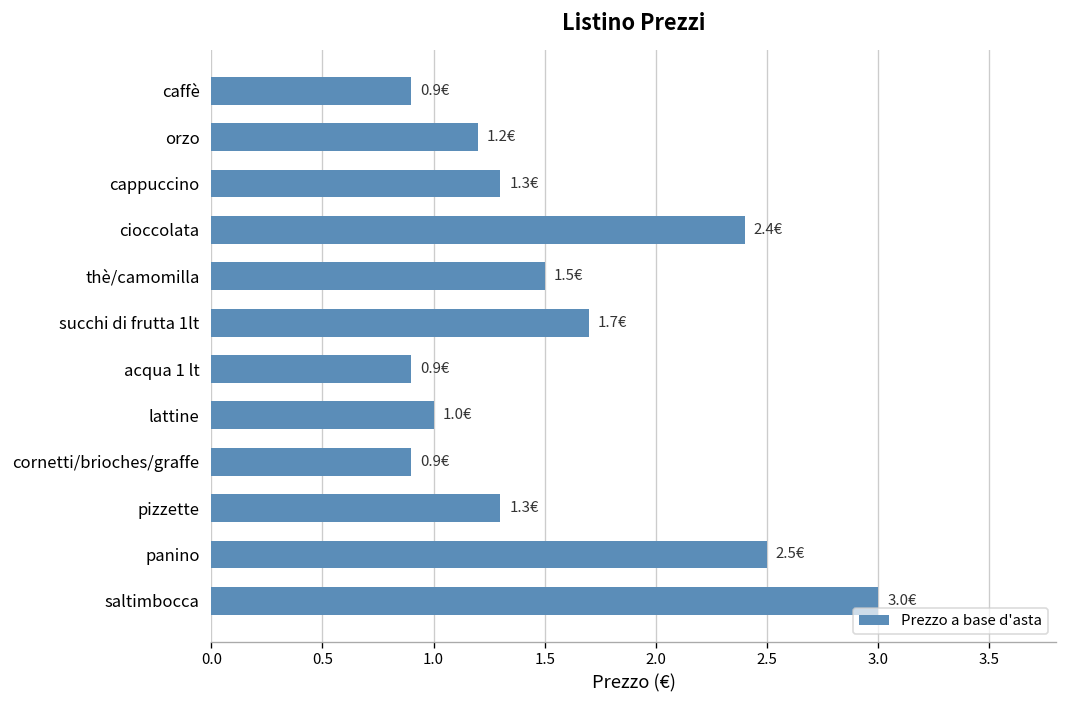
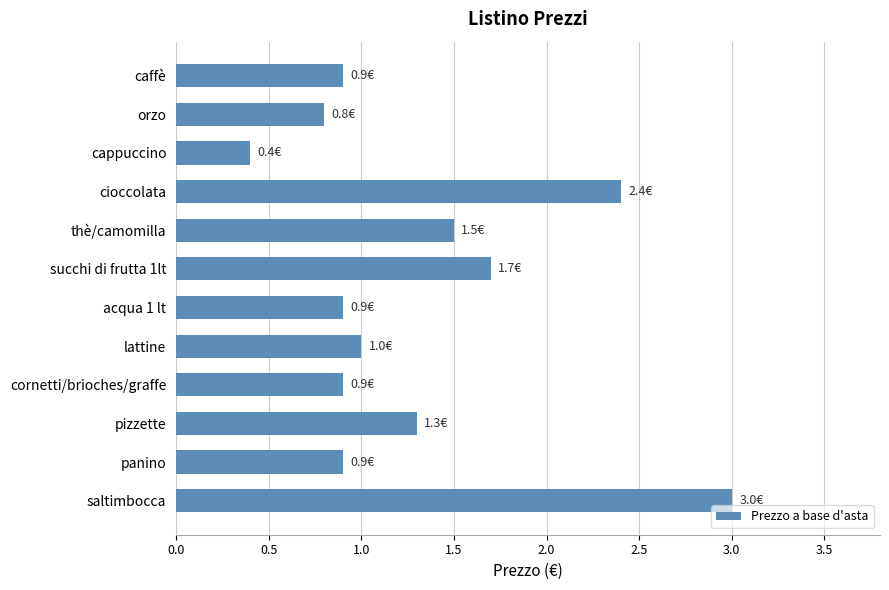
  {
    "caffè": "0.9€",
-   "orzo": "1.2€",
-   "cappuccino": "1.3€",
+   "orzo": "0.8€",
+   "cappuccino": "0.4€",
    "cioccolata": "2.4€",
    "thè/camomilla": "1.5€",
    "succhi di frutta 1lt": "1.7€",
    "acqua 1 lt": "0.9€",
    "lattine": "1.0€",
    "cornetti/brioches/graffe": "0.9€",
    "pizzette": "1.3€",
-   "panino": "2.5€"
+   "panino": "0.9€"
  }
